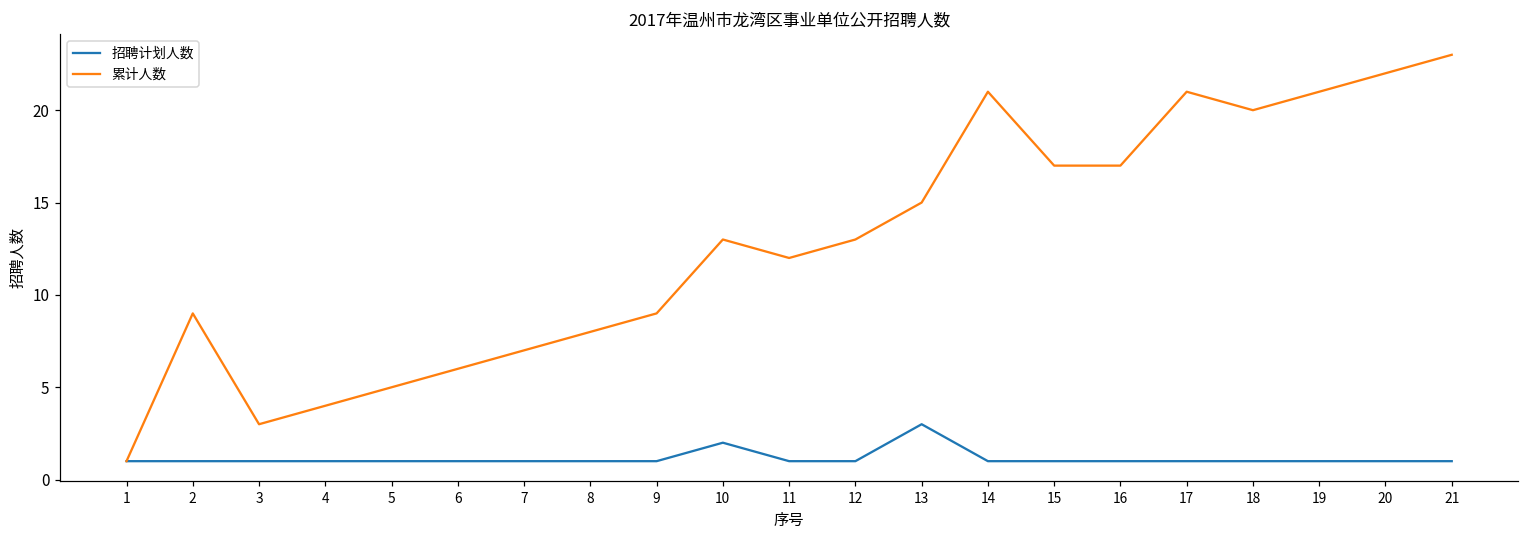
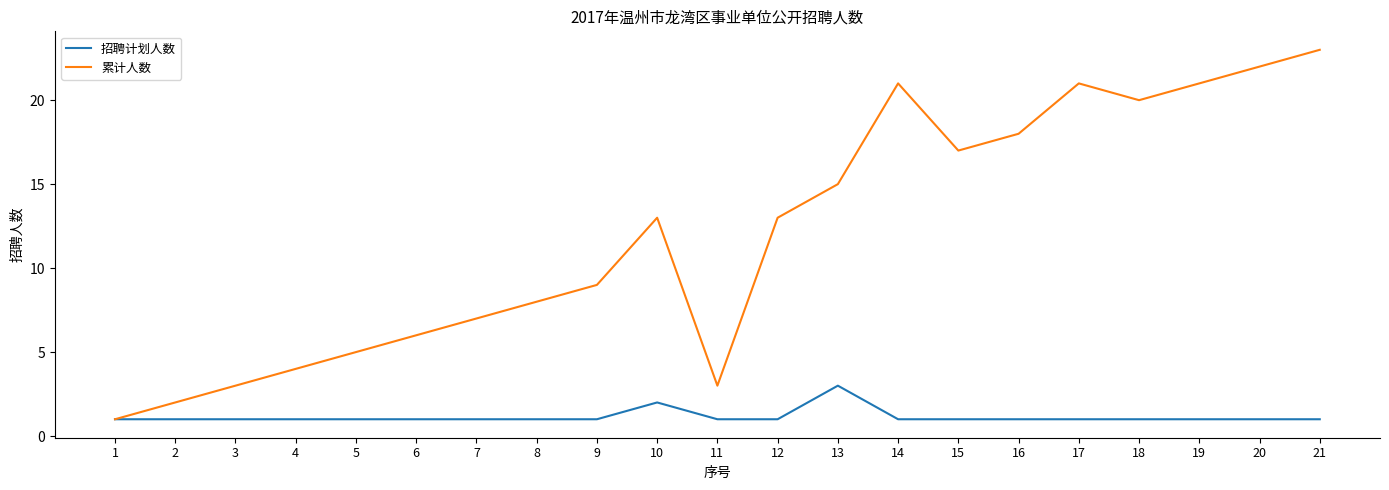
  {
    "招聘计划人数": {
      "2": 1,
      "3": 1,
      "4": 1,
      "5": 1,
      "6": 1,
      "7": 1,
      "8": 1,
      "9": 1,
      "10": 2,
      "11": 1,
      "12": 1,
      "13": 3,
      "14": 1,
      "15": 1,
      "16": 1,
      "17": 1,
      "18": 1,
      "19": 1,
      "20": 1,
      "21": 1
    },
    "累计人数": {
-     "2": 9,
+     "2": 2,
      "3": 3,
      "4": 4,
      "5": 5,
      "6": 6,
      "7": 7,
      "8": 8,
      "9": 9,
      "10": 13,
-     "11": 12,
+     "11": 3,
      "12": 13,
      "13": 15,
      "14": 21,
      "15": 17,
-     "16": 17,
+     "16": 18,
      "17": 21,
      "18": 20,
      "19": 21,
      "20": 22,
      "21": 23
    }
  }
